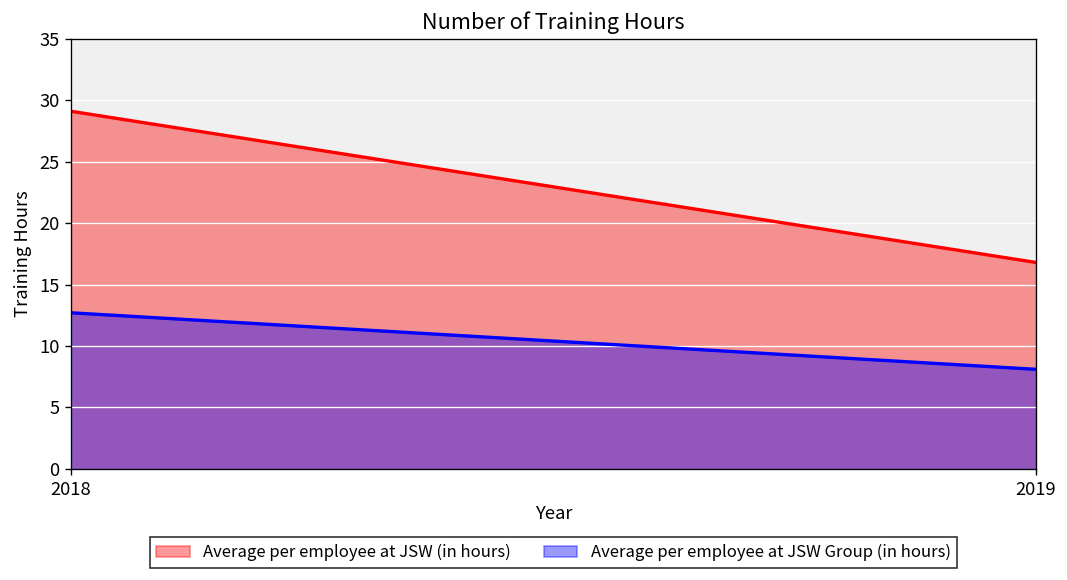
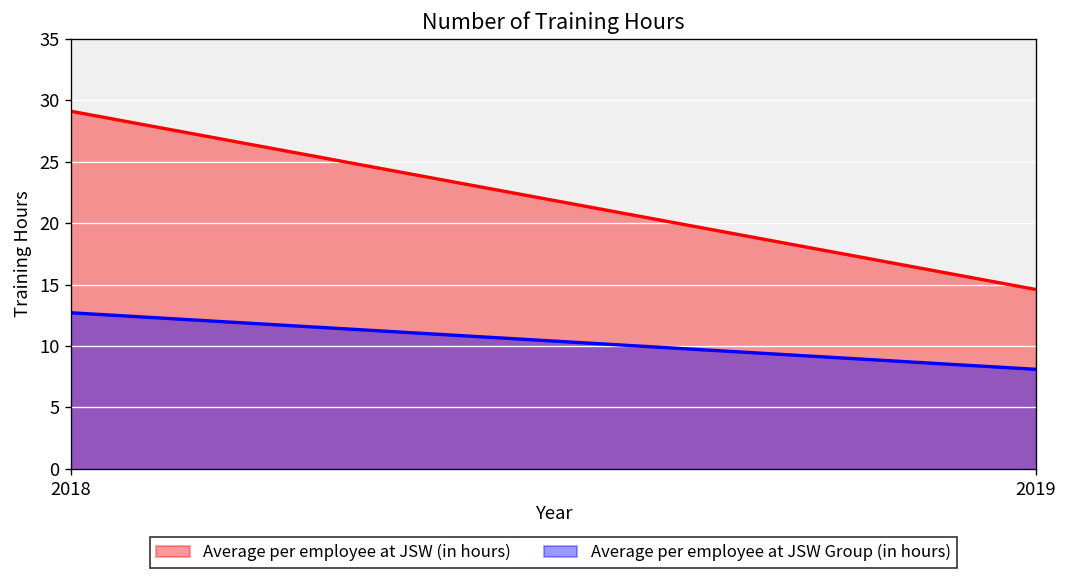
  {
    "Average per employee at JSW (in hours)": {
      "2018": 29.1,
-     "2019": 16.8
+     "2019": 14.6
    },
    "Average per employee at JSW Group (in hours)": {
      "2018": 12.7,
      "2019": 8.1
    }
  }
